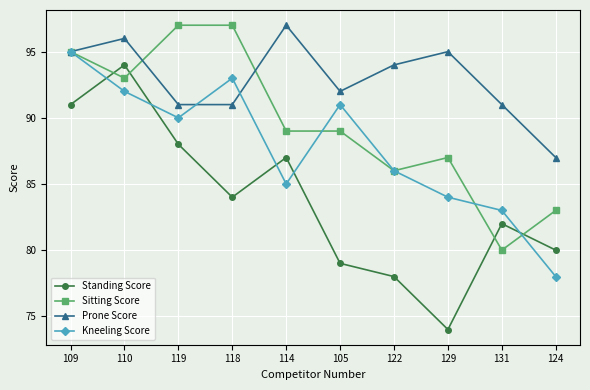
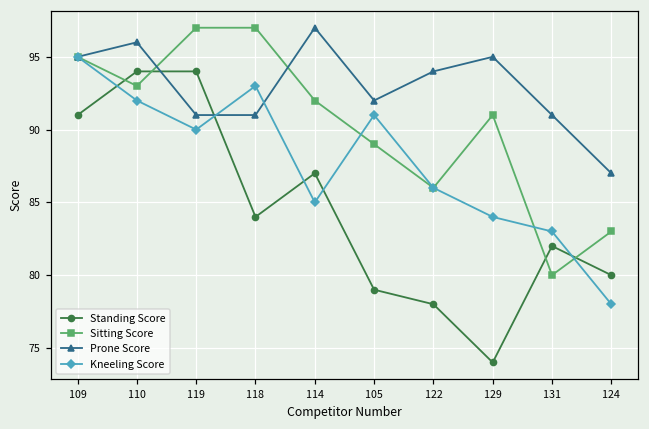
  {
    "Standing Score": {
      "109": 91,
      "110": 94,
-     "119": 88,
+     "119": 94,
      "118": 84,
      "114": 87,
      "105": 79,
      "122": 78,
      "129": 74,
      "131": 82,
      "124": 80
    },
    "Sitting Score": {
      "110": 93,
      "119": 97,
      "118": 97,
-     "114": 89,
+     "114": 92,
      "105": 89,
-     "129": 87,
+     "129": 91,
      "131": 80,
      "124": 83
    },
    "Prone Score": {
      "110": 96,
      "119": 91,
      "118": 91,
      "114": 97,
      "105": 92,
      "122": 94,
      "129": 95,
      "131": 91,
      "124": 87
    },
    "Kneeling Score": {
      "110": 92,
      "119": 90,
      "118": 93,
      "114": 85,
      "105": 91,
      "129": 84,
      "131": 83,
      "124": 78
    }
  }
